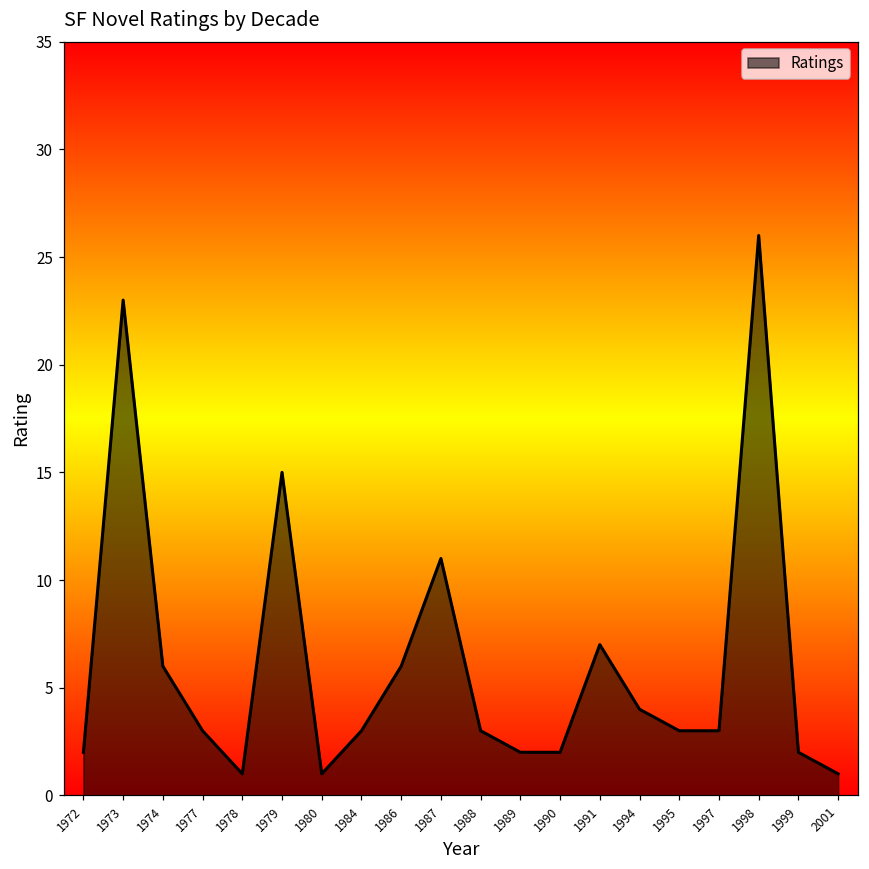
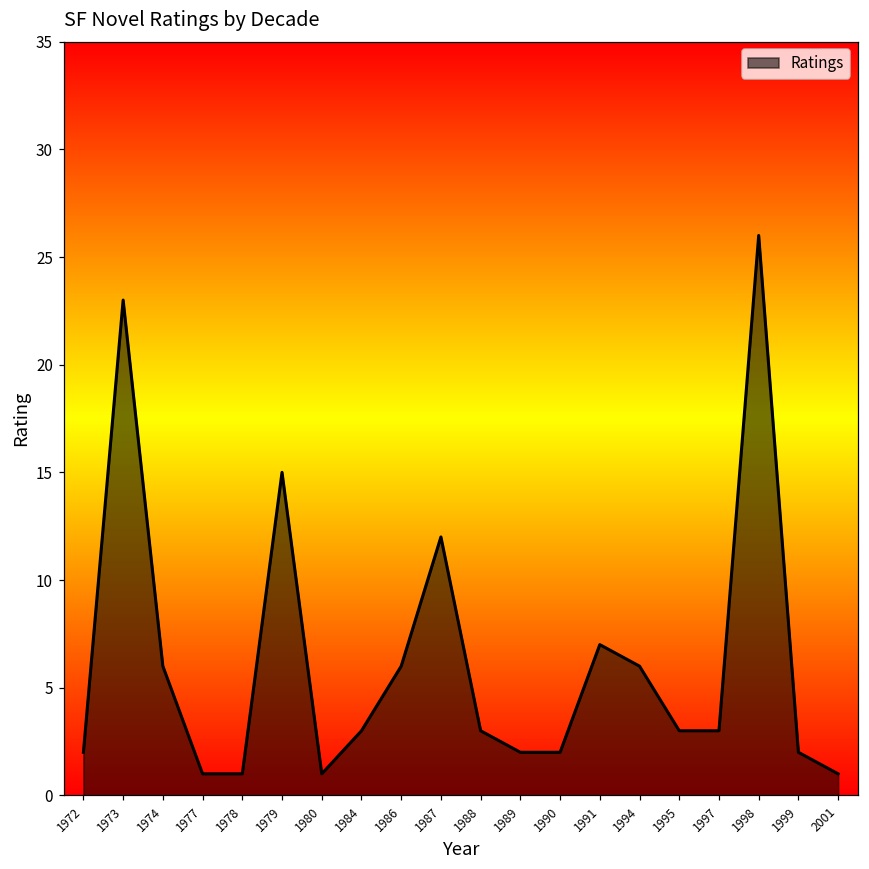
  {
    "1972": 2,
    "1973": 23,
    "1974": 6,
-   "1977": 3,
+   "1977": 1,
    "1978": 1,
    "1979": 15,
    "1980": 1,
    "1984": 3,
    "1986": 6,
-   "1987": 11,
+   "1987": 12,
    "1988": 3,
    "1989": 2,
    "1990": 2,
    "1991": 7,
-   "1994": 4,
+   "1994": 6,
    "1995": 3,
    "1997": 3,
    "1998": 26,
    "1999": 2,
    "2001": 1
  }
